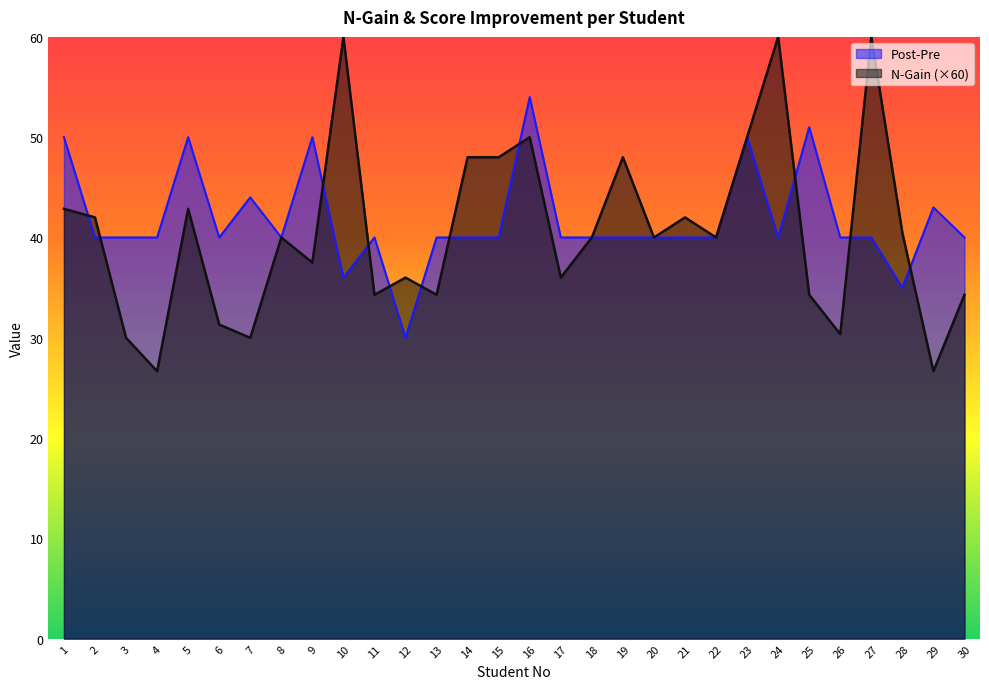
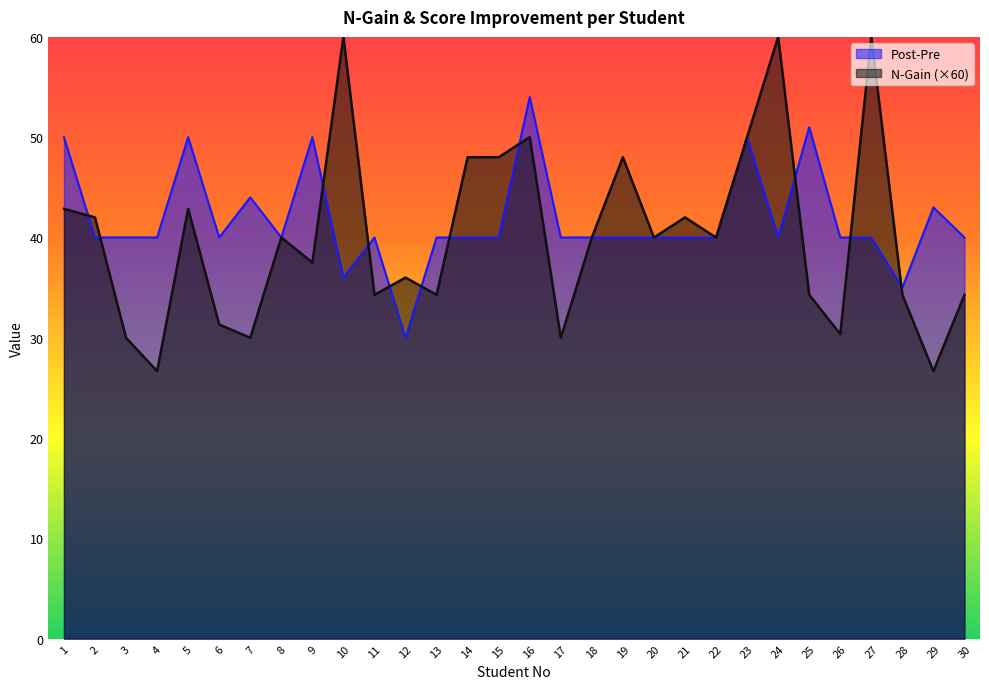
  {
    "Post-Pre": {
      "1": 50.0,
      "2": 40.0,
      "3": 40.0,
      "4": 40.0,
      "5": 50.0,
      "6": 40.0,
      "7": 44.0,
      "9": 50.0,
      "10": 36.0,
      "11": 40.0,
      "12": 30.0,
      "13": 40.0,
      "14": 40.0,
      "15": 40.0,
      "16": 54.0,
      "17": 40.0,
      "19": 40.0,
      "21": 40.0,
      "24": 40.0,
      "25": 51.0,
      "26": 40.0,
      "27": 40.0,
      "28": 35.0,
      "29": 43.0,
      "30": 40.0
    },
    "N-Gain (×60)": {
      "1": 42.9,
      "2": 42.0,
      "3": 30.0,
      "4": 26.7,
      "5": 42.9,
      "6": 31.3,
      "7": 30.0,
      "9": 37.5,
      "10": 60.0,
      "11": 34.3,
      "12": 36.0,
      "13": 34.3,
      "14": 48.0,
      "15": 48.0,
      "16": 50.0,
-     "17": 36.0,
+     "17": 30.0,
      "19": 48.0,
      "21": 42.0,
      "24": 60.0,
      "25": 34.3,
      "26": 30.4,
      "27": 60.0,
-     "28": 40.5,
+     "28": 34.3,
      "29": 26.7,
      "30": 34.3
    }
  }
